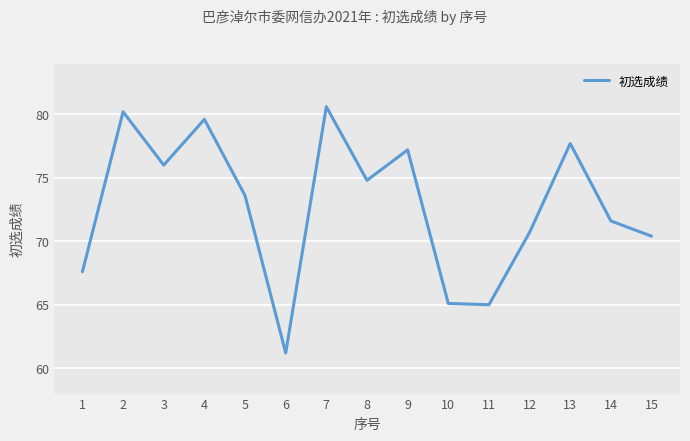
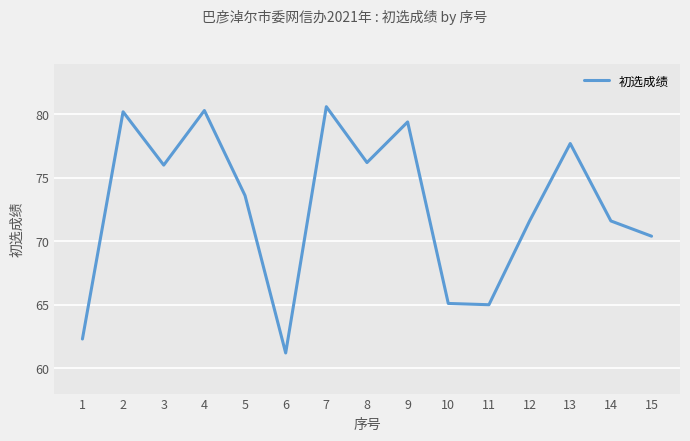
  {
-   "1": 67.6,
+   "1": 62.3,
    "2": 80.2,
    "3": 76.0,
-   "4": 79.6,
+   "4": 80.3,
    "5": 73.6,
    "6": 61.2,
    "7": 80.6,
-   "8": 74.8,
-   "9": 77.2,
+   "8": 76.2,
+   "9": 79.4,
    "10": 65.1,
    "11": 65.0,
-   "12": 70.7,
+   "12": 71.6,
    "13": 77.7,
    "14": 71.6,
    "15": 70.4
  }
